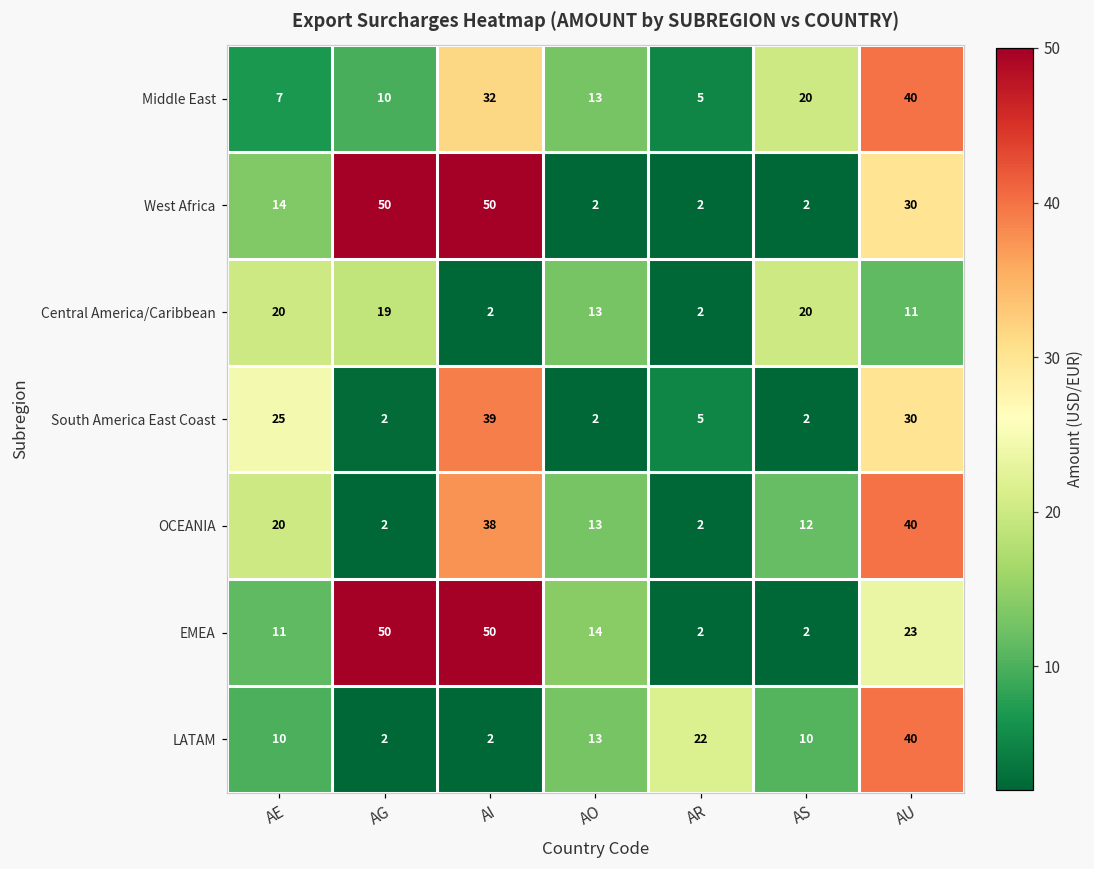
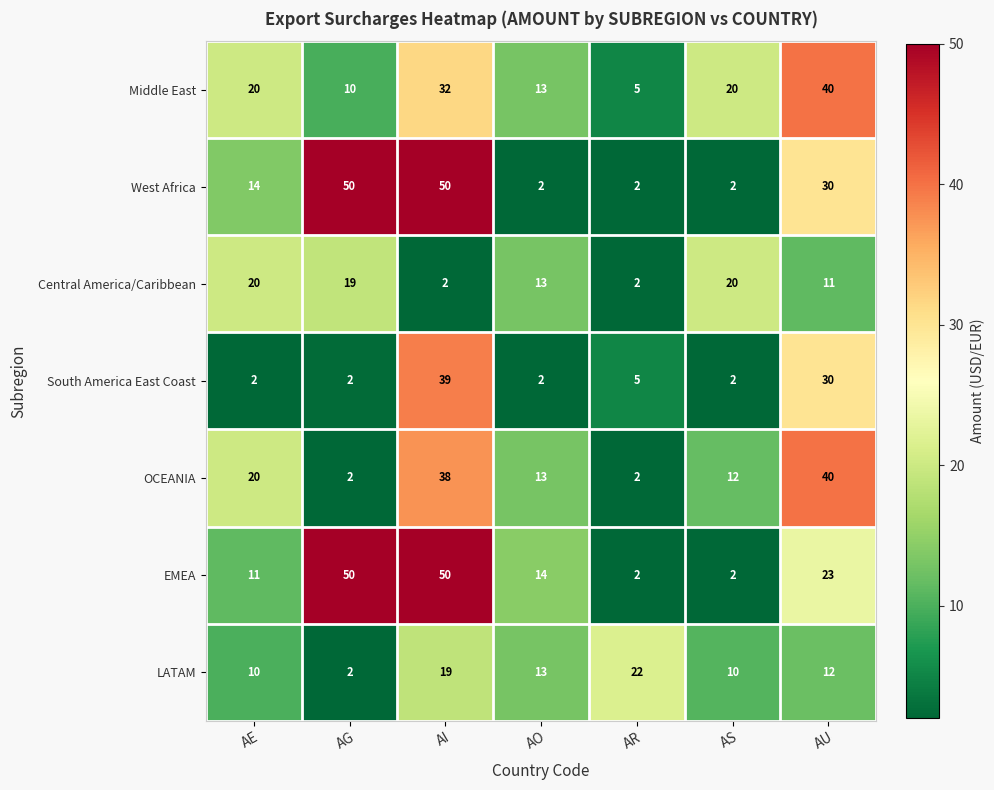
  {
    "Middle East": {
-     "AE": 7,
+     "AE": 20,
      "AG": 10,
      "AI": 32,
      "AO": 13,
      "AR": 5,
      "AS": 20,
      "AU": 40
    },
    "West Africa": {
      "AE": 14,
      "AG": 50,
      "AI": 50,
      "AO": 2,
      "AR": 2,
      "AS": 2,
      "AU": 30
    },
    "Central America/Caribbean": {
      "AE": 20,
      "AG": 19,
      "AI": 2,
      "AO": 13,
      "AR": 2,
      "AS": 20,
      "AU": 11
    },
    "South America East Coast": {
-     "AE": 25,
+     "AE": 2,
      "AG": 2,
      "AI": 39,
      "AO": 2,
      "AR": 5,
      "AS": 2,
      "AU": 30
    },
    "OCEANIA": {
      "AE": 20,
      "AG": 2,
      "AI": 38,
      "AO": 13,
      "AR": 2,
      "AS": 12,
      "AU": 40
    },
    "EMEA": {
      "AE": 11,
      "AG": 50,
      "AI": 50,
      "AO": 14,
      "AR": 2,
      "AS": 2,
      "AU": 23
    },
    "LATAM": {
      "AE": 10,
      "AG": 2,
-     "AI": 2,
+     "AI": 19,
      "AO": 13,
      "AR": 22,
      "AS": 10,
-     "AU": 40
+     "AU": 12
    }
  }
